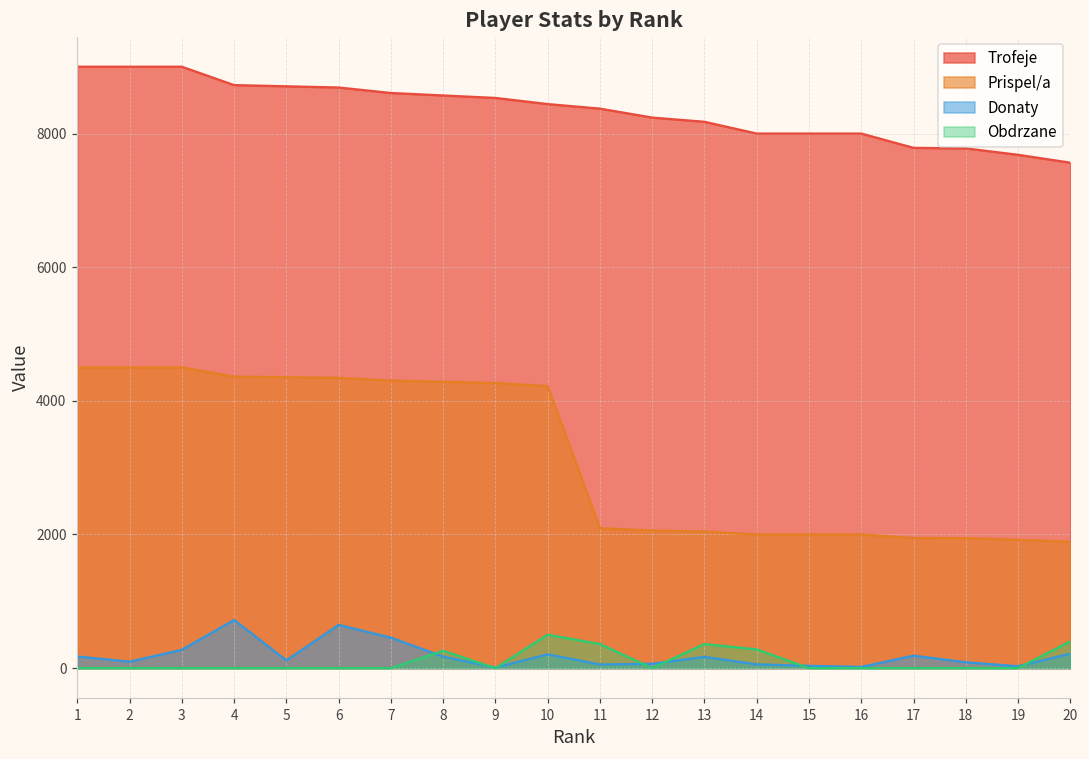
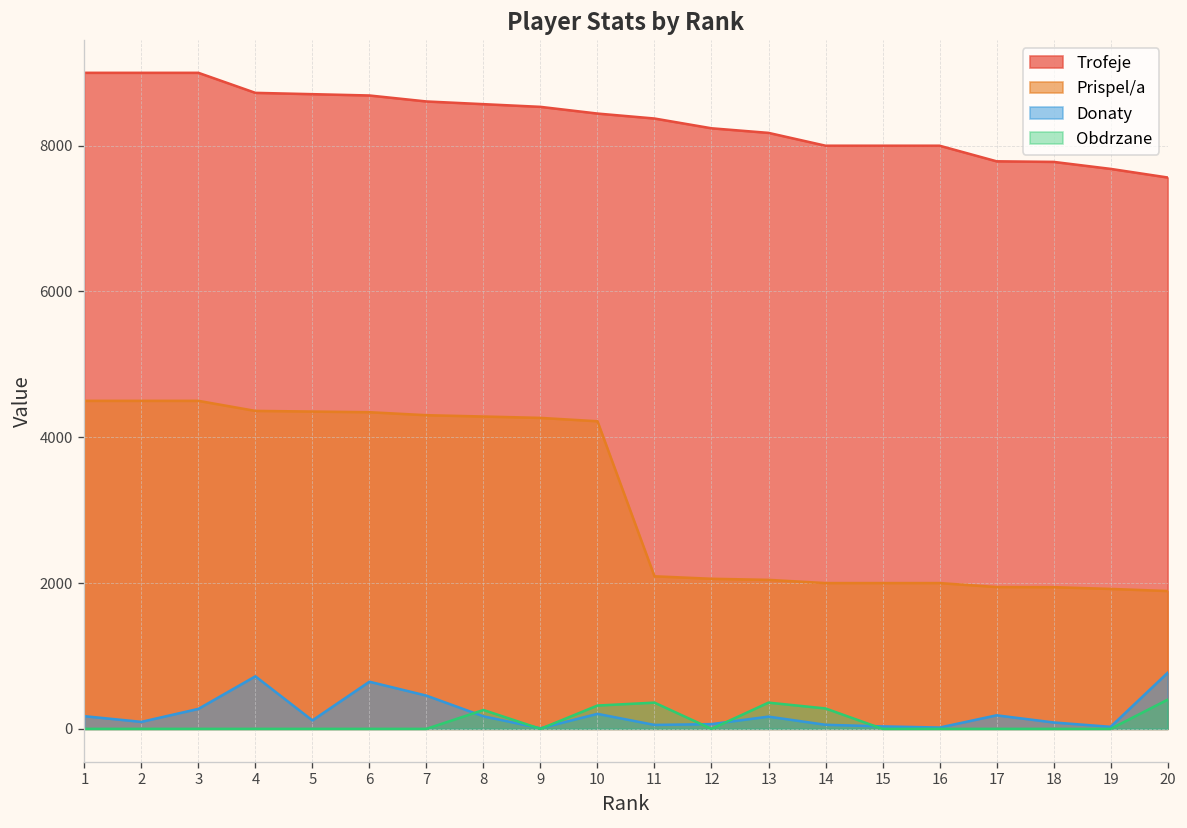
  {
    "Donaty": {
      "1": 200,
      "2": 100,
      "3": 300,
      "4": 700,
      "5": 100,
      "6": 600,
      "7": 500,
      "8": 200,
      "10": 200,
      "11": 100,
      "12": 100,
      "13": 200,
      "14": 100,
      "17": 200,
      "18": 100,
-     "20": 200
+     "20": 800
    },
    "Obdrzane": {
      "1": 0,
      "2": 0,
      "3": 0,
      "4": 0,
      "5": 0,
      "6": 0,
      "7": 0,
      "8": 300,
-     "10": 500,
+     "10": 300,
      "11": 400,
      "12": 0,
      "13": 400,
      "14": 300,
      "17": 0,
      "18": 0,
      "20": 400
    }
  }
